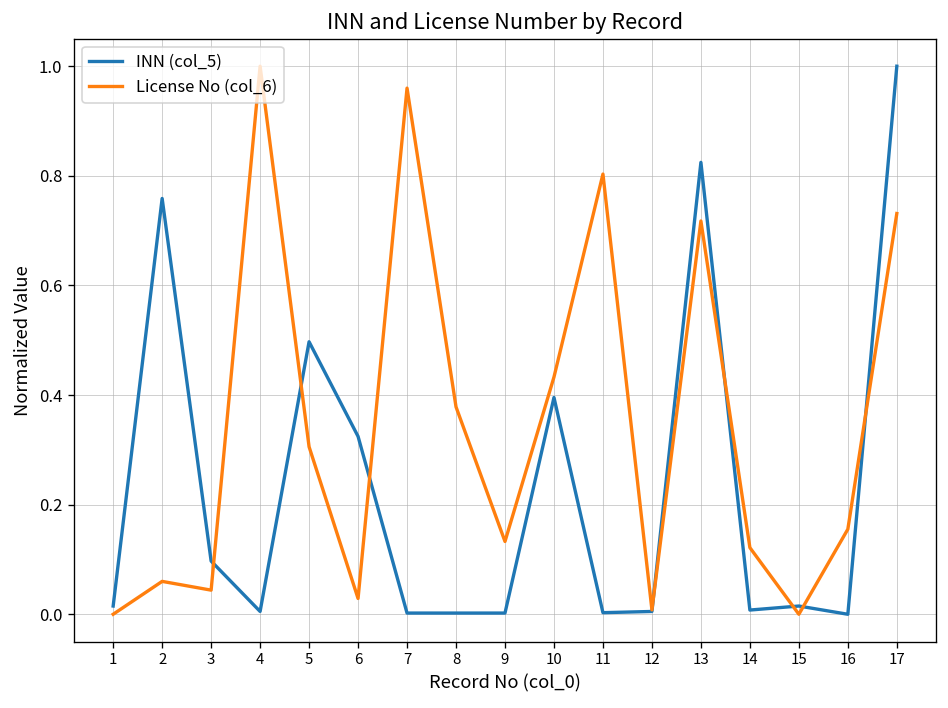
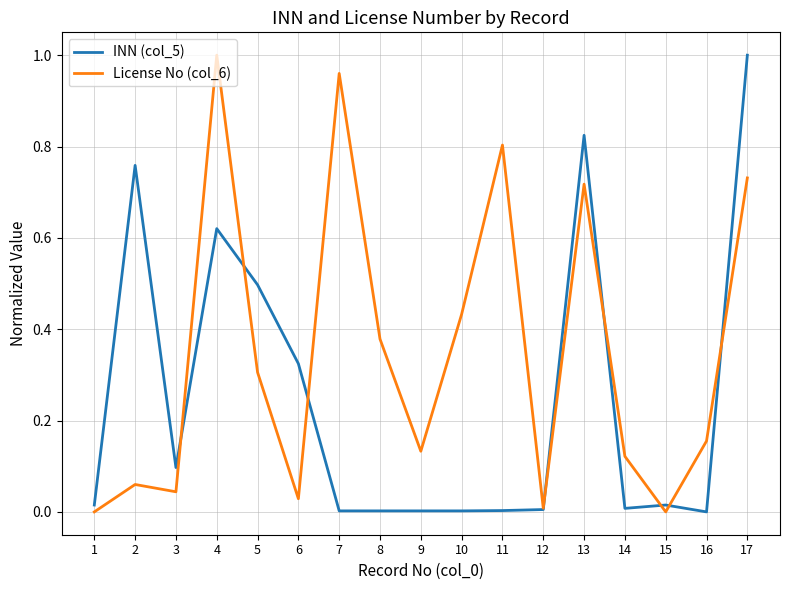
  {
    "INN (col_5)": {
      "1": 0.02,
      "2": 0.76,
      "3": 0.10,
-     "4": 0.01,
+     "4": 0.62,
      "5": 0.50,
      "6": 0.32,
      "7": 0.00,
      "8": 0.00,
      "9": 0.00,
-     "10": 0.40,
+     "10": 0.00,
      "11": 0.00,
      "13": 0.82,
      "14": 0.01,
      "15": 0.02,
      "16": 0.00,
      "17": 1.00
    },
    "License No (col_6)": {
      "1": 0.00,
      "2": 0.06,
      "3": 0.04,
      "5": 0.31,
      "6": 0.03,
      "7": 0.96,
      "8": 0.38,
      "9": 0.13,
      "10": 0.43,
      "11": 0.80,
      "13": 0.72,
      "14": 0.12,
      "15": 0.00,
      "16": 0.16,
      "17": 0.73
    }
  }
